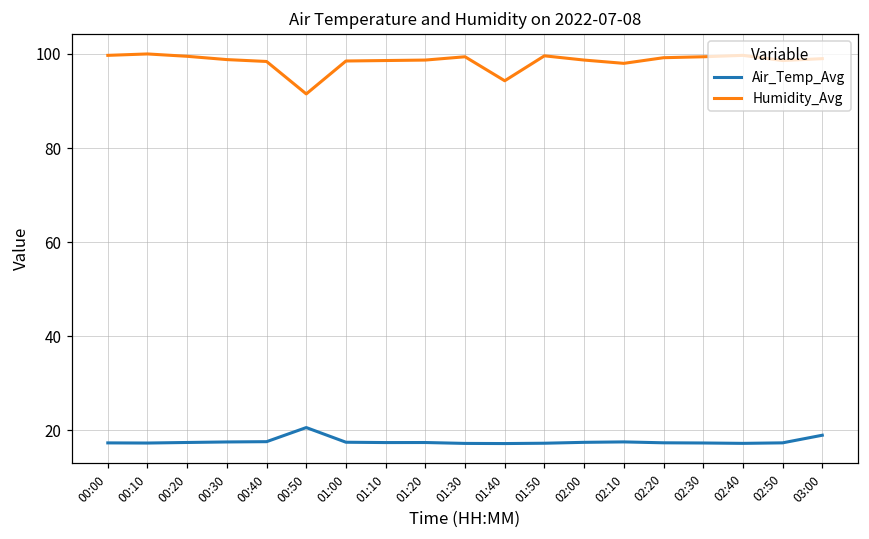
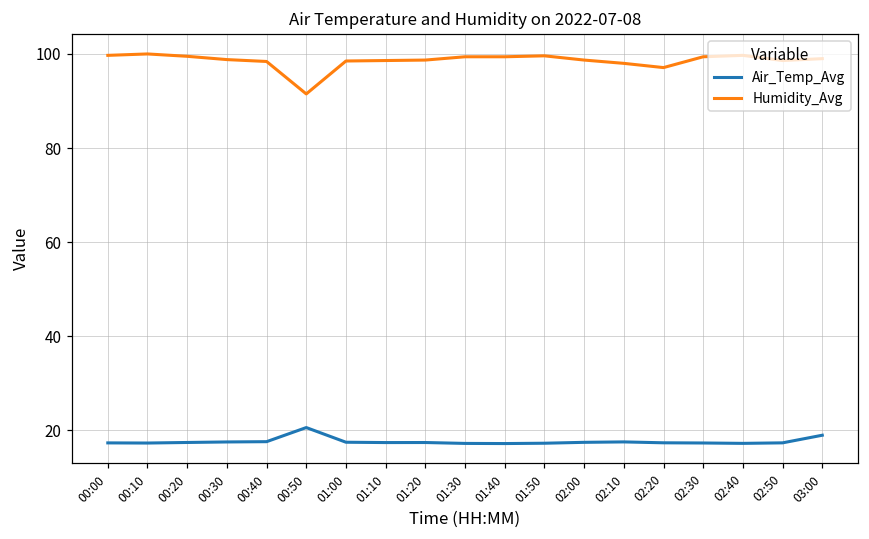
  {
    "Air_Temp_Avg": {
      "00:00": 17,
      "00:10": 17,
      "00:20": 17,
      "00:30": 18,
      "00:40": 18,
      "00:50": 21,
      "01:00": 17,
      "01:10": 17,
      "01:20": 17,
      "01:30": 17,
      "01:40": 17,
      "01:50": 17,
      "02:00": 17,
      "02:10": 18,
      "02:20": 17,
      "02:30": 17,
      "02:40": 17,
      "02:50": 17,
      "03:00": 19
    },
    "Humidity_Avg": {
      "00:00": 100,
      "00:10": 100,
      "00:20": 100,
      "00:30": 99,
      "00:40": 98,
      "00:50": 92,
      "01:00": 99,
      "01:10": 99,
      "01:20": 99,
      "01:30": 99,
-     "01:40": 94,
+     "01:40": 99,
      "01:50": 100,
      "02:00": 99,
      "02:10": 98,
-     "02:20": 99,
+     "02:20": 97,
      "02:30": 99
    }
  }
